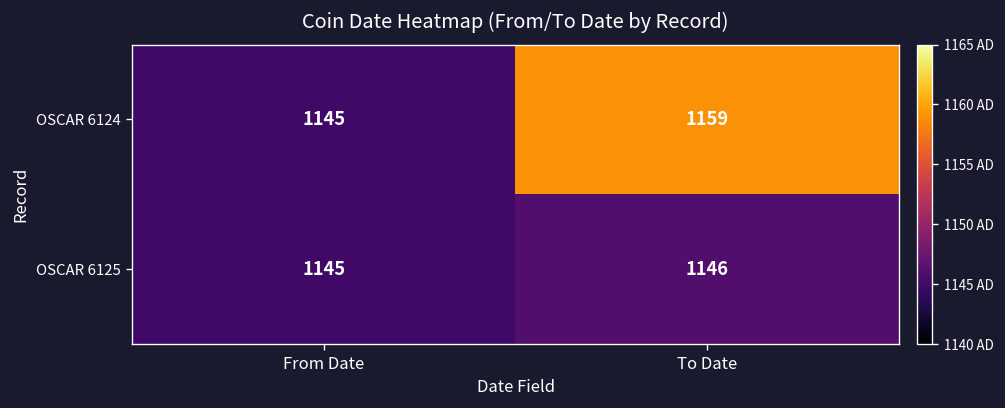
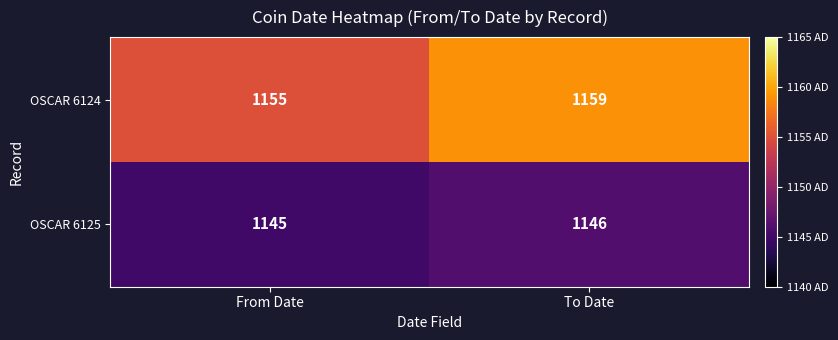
  {
    "OSCAR 6124": {
-     "From Date": 1145,
+     "From Date": 1155,
      "To Date": 1159
    },
    "OSCAR 6125": {
      "From Date": 1145,
      "To Date": 1146
    }
  }
